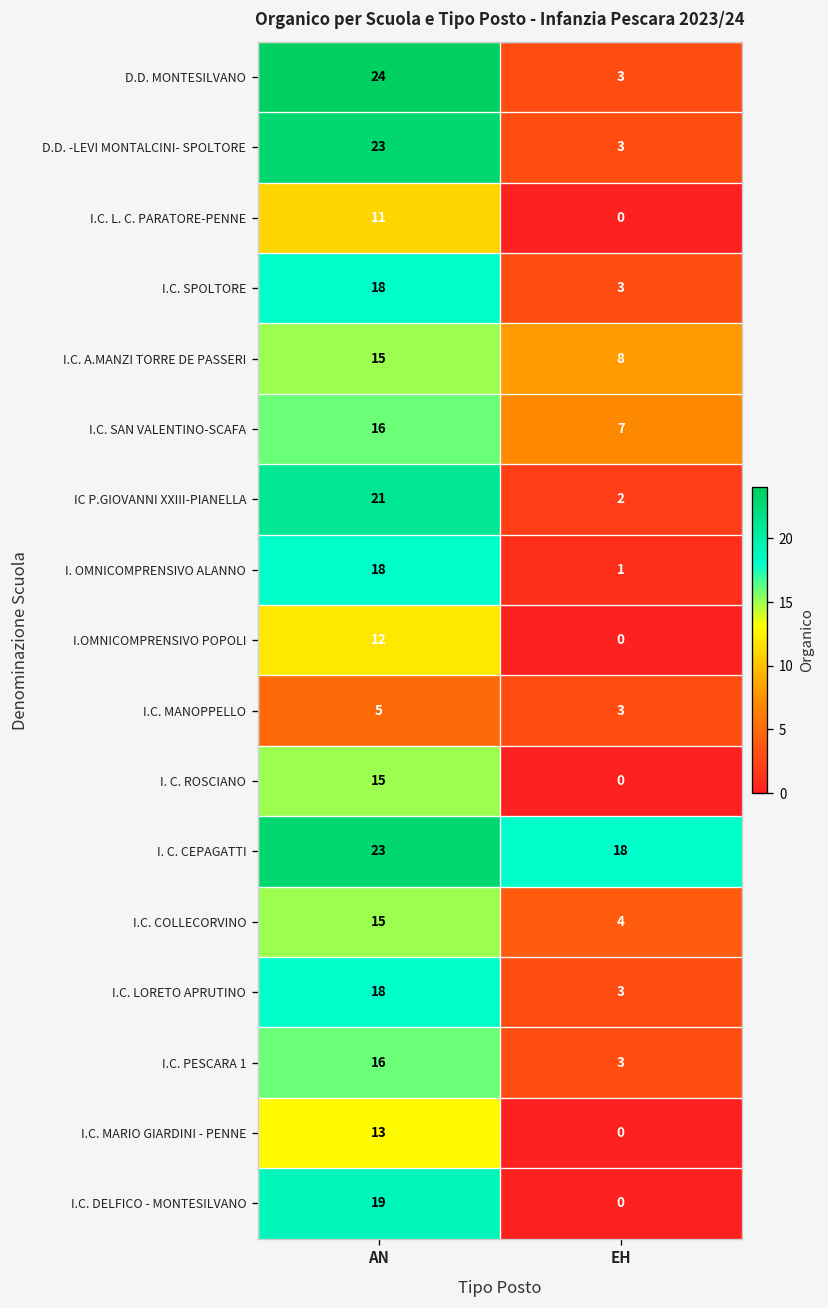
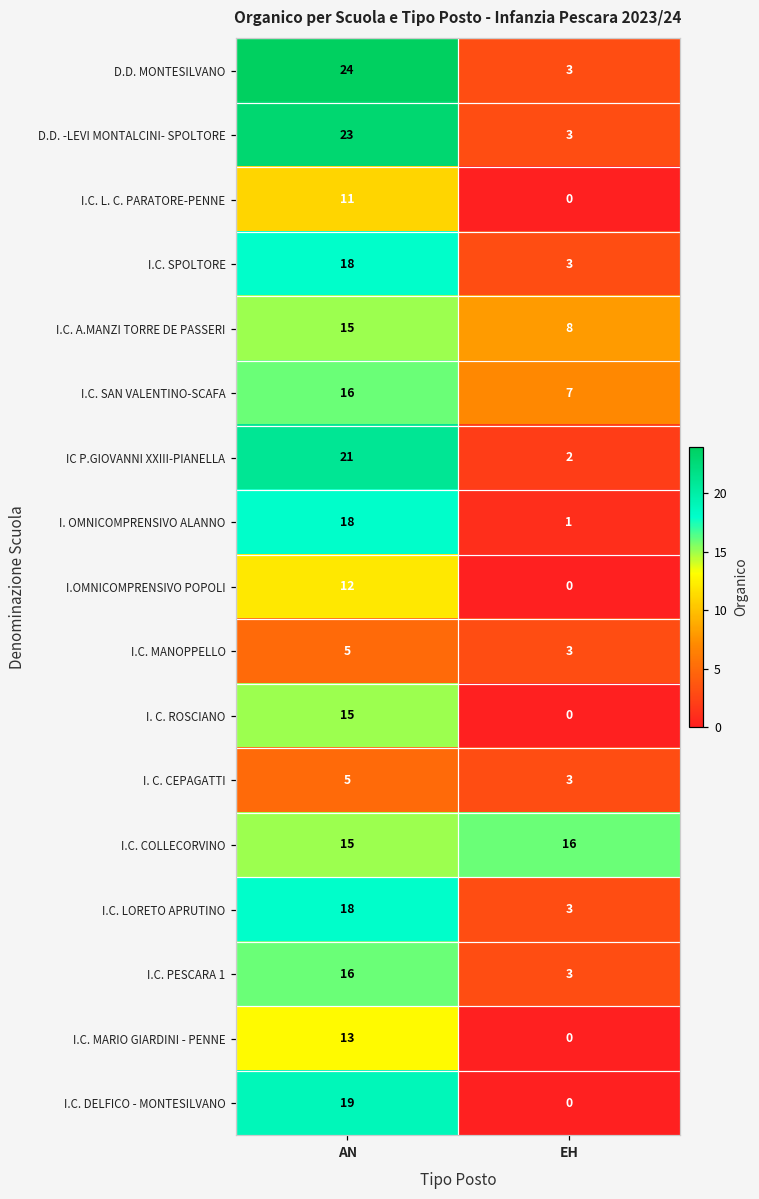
  {
    "D.D. MONTESILVANO": {
      "AN": 24,
      "EH": 3
    },
    "D.D. -LEVI MONTALCINI- SPOLTORE": {
      "AN": 23,
      "EH": 3
    },
    "I.C. L. C. PARATORE-PENNE": {
      "AN": 11,
      "EH": 0
    },
    "I.C. SPOLTORE": {
      "AN": 18,
      "EH": 3
    },
    "I.C. A.MANZI TORRE DE PASSERI": {
      "AN": 15,
      "EH": 8
    },
    "I.C. SAN VALENTINO-SCAFA": {
      "AN": 16,
      "EH": 7
    },
    "IC P.GIOVANNI XXIII-PIANELLA": {
      "AN": 21,
      "EH": 2
    },
    "I. OMNICOMPRENSIVO ALANNO": {
      "AN": 18,
      "EH": 1
    },
    "I.OMNICOMPRENSIVO POPOLI": {
      "AN": 12,
      "EH": 0
    },
    "I.C. MANOPPELLO": {
      "AN": 5,
      "EH": 3
    },
    "I. C. ROSCIANO": {
      "AN": 15,
      "EH": 0
    },
    "I. C. CEPAGATTI": {
-     "AN": 23,
-     "EH": 18
+     "AN": 5,
+     "EH": 3
    },
    "I.C. COLLECORVINO": {
      "AN": 15,
-     "EH": 4
+     "EH": 16
    },
    "I.C. LORETO APRUTINO": {
      "AN": 18,
      "EH": 3
    },
    "I.C. PESCARA 1": {
      "AN": 16,
      "EH": 3
    },
    "I.C. MARIO GIARDINI - PENNE": {
      "AN": 13,
      "EH": 0
    },
    "I.C. DELFICO - MONTESILVANO": {
      "AN": 19,
      "EH": 0
    }
  }
